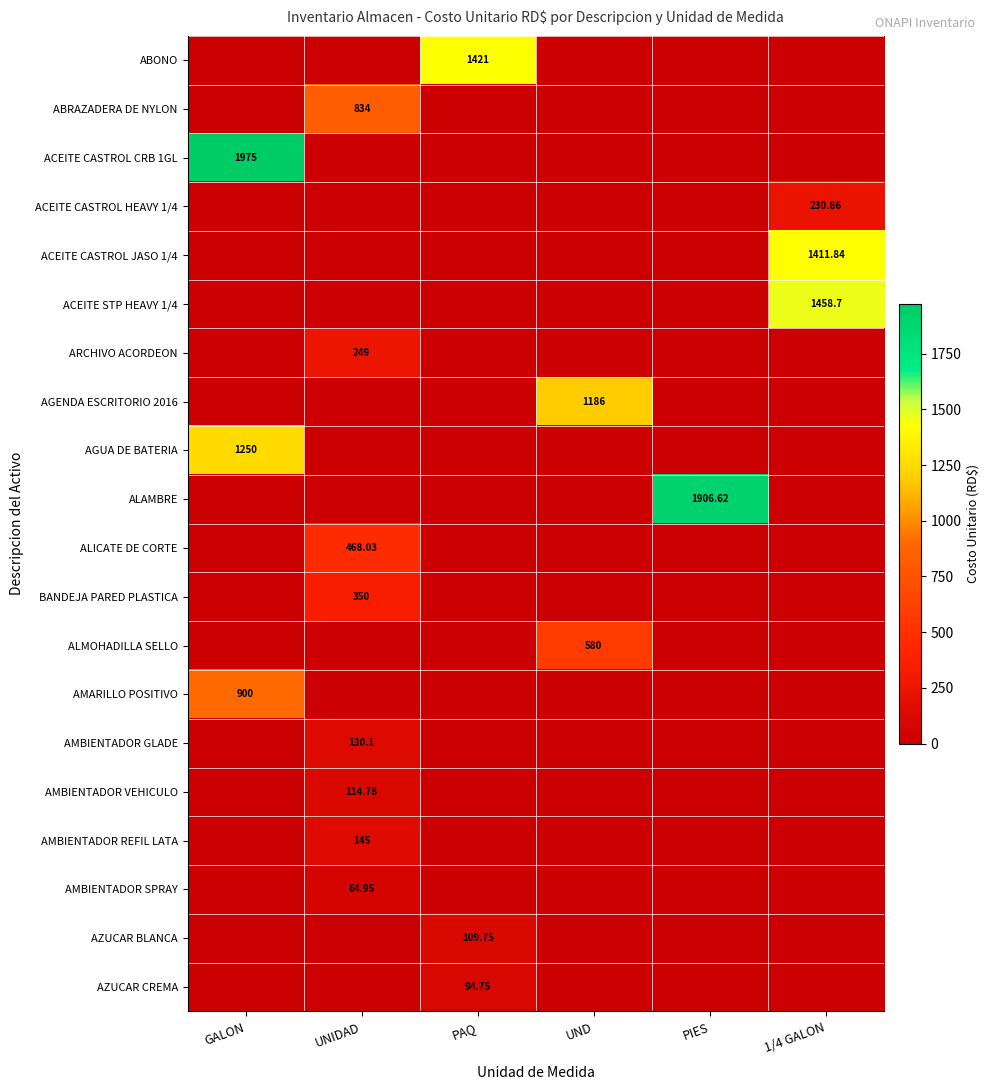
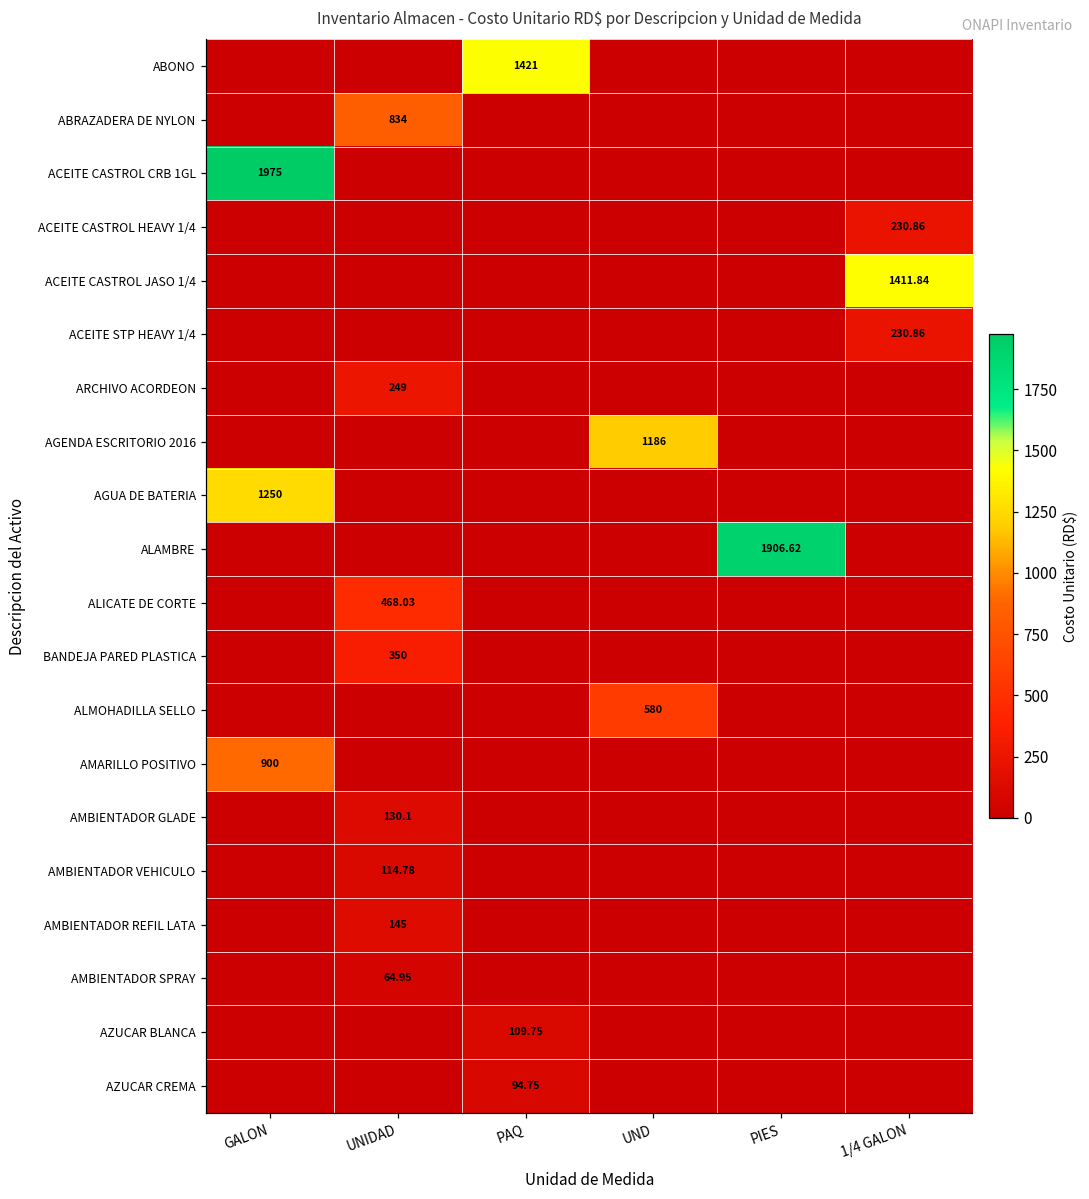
  {
    "ABONO": {
      "PAQ": 1421
    },
    "ABRAZADERA DE NYLON": {
      "UNIDAD": 834
    },
    "ACEITE CASTROL CRB 1GL": {
      "GALON": 1975
    },
    "ACEITE CASTROL HEAVY 1/4": {
      "1/4 GALON": 230.86
    },
    "ACEITE CASTROL JASO 1/4": {
      "1/4 GALON": 1411.84
    },
    "ACEITE STP HEAVY 1/4": {
-     "1/4 GALON": 1458.7
+     "1/4 GALON": 230.86
    },
    "ARCHIVO ACORDEON": {
      "UNIDAD": 249
    },
    "AGENDA ESCRITORIO 2016": {
      "UND": 1186
    },
    "AGUA DE BATERIA": {
      "GALON": 1250
    },
    "ALAMBRE": {
      "PIES": 1906.62
    },
    "ALICATE DE CORTE": {
      "UNIDAD": 468.03
    },
    "BANDEJA PARED PLASTICA": {
      "UNIDAD": 350
    },
    "ALMOHADILLA SELLO": {
      "UND": 580
    },
    "AMARILLO POSITIVO": {
      "GALON": 900
    },
    "AMBIENTADOR GLADE": {
      "UNIDAD": 130.1
    },
    "AMBIENTADOR VEHICULO": {
      "UNIDAD": 114.78
    },
    "AMBIENTADOR REFIL LATA": {
      "UNIDAD": 145
    },
    "AMBIENTADOR SPRAY": {
      "UNIDAD": 64.95
    },
    "AZUCAR BLANCA": {
      "PAQ": 109.75
    },
    "AZUCAR CREMA": {
      "PAQ": 94.75
    }
  }
